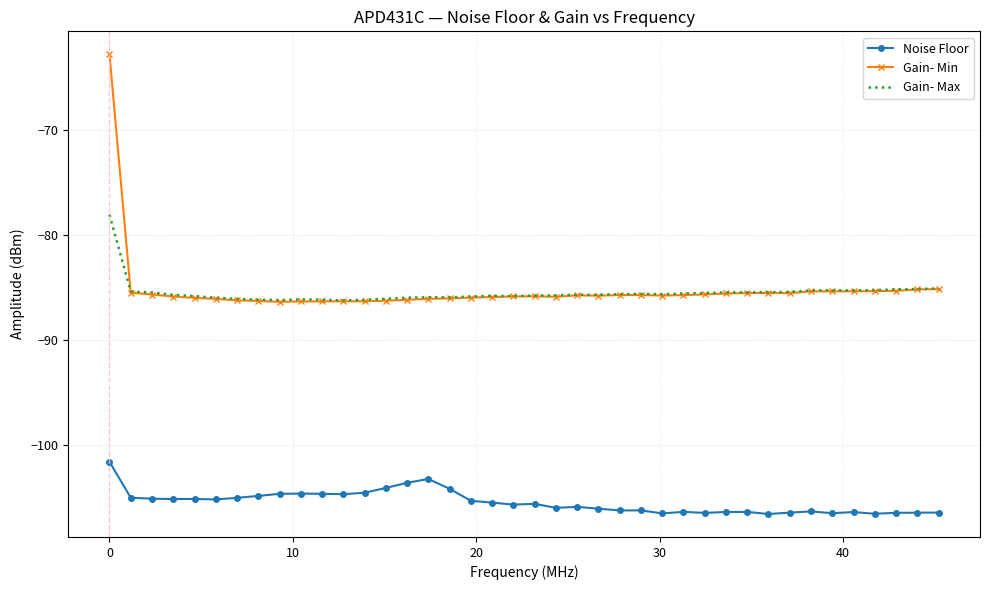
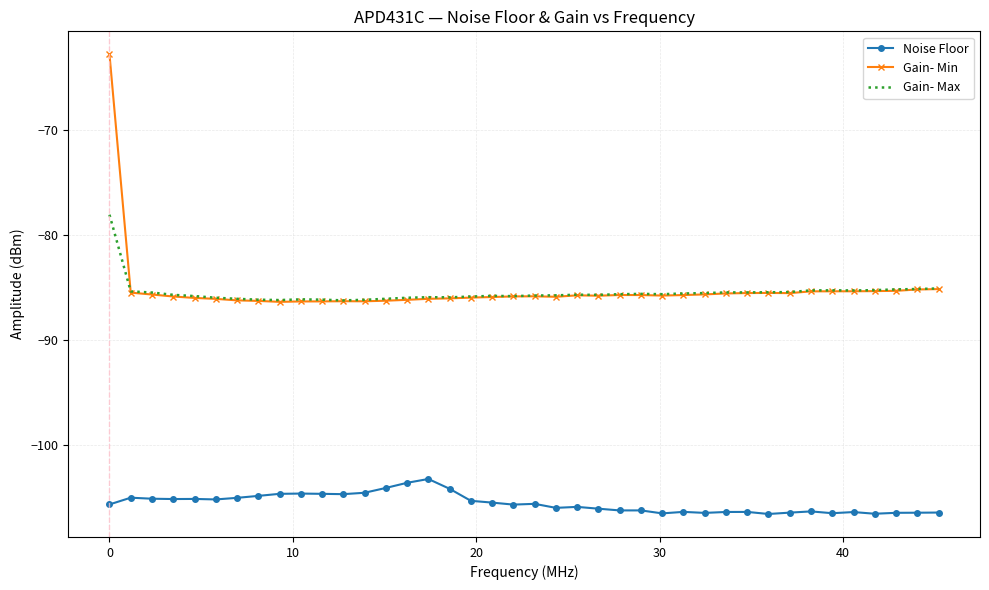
  {
    "Noise Floor": {
-     "0": -101.6
+     "0": -105.6
    },
    "Gain- Min": {
      "0": -62.8
    },
    "Gain- Max": {
      "0": -78.1
    }
  }
